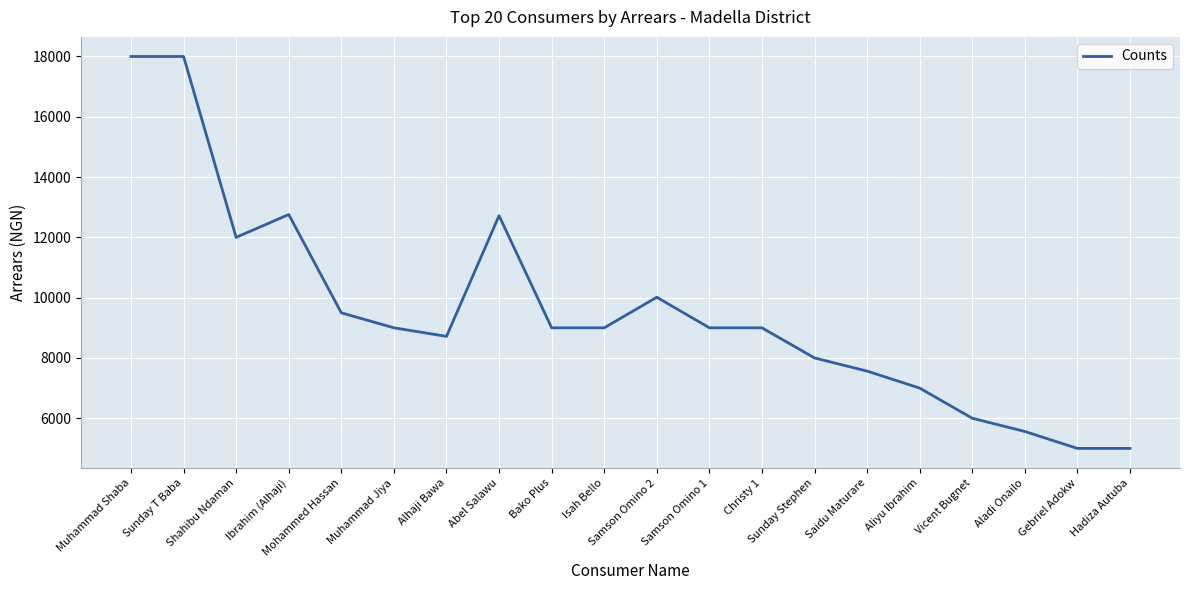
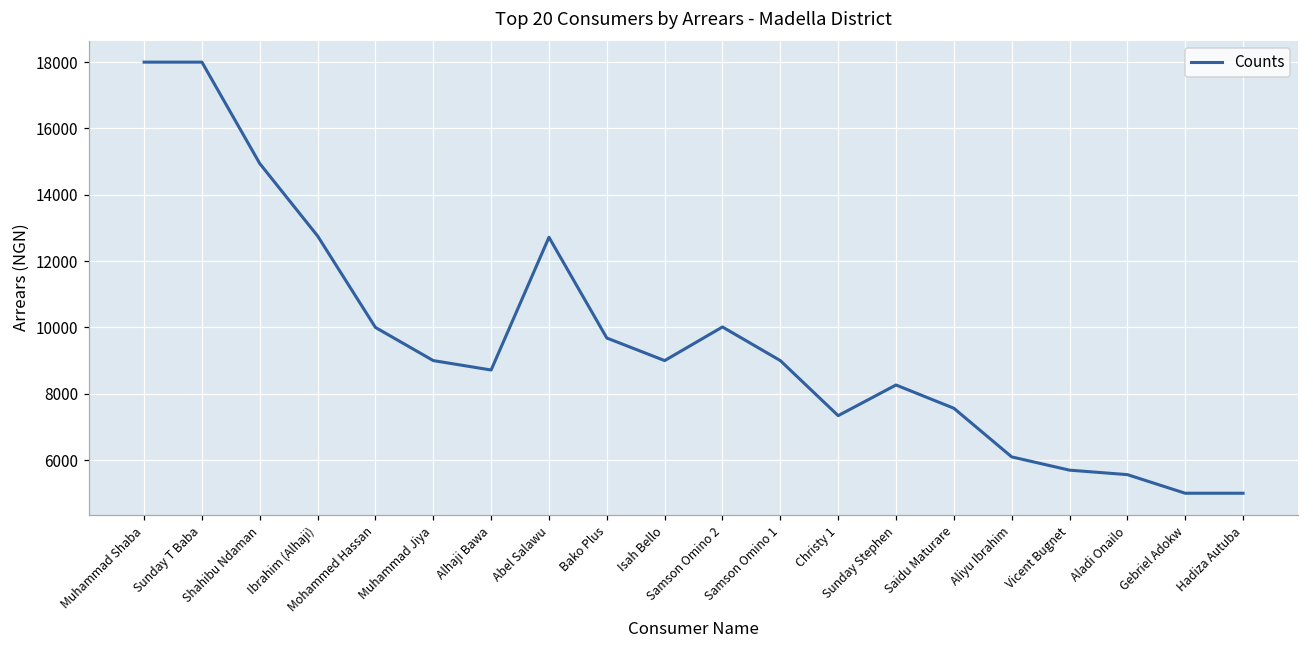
  {
    "Muhammad Shaba": 18000,
    "Sunday T Baba": 18000,
-   "Shahibu Ndaman": 12000,
+   "Shahibu Ndaman": 14900,
    "Ibrahim (Alhaji)": 12800,
-   "Mohammed Hassan": 9500,
+   "Mohammed Hassan": 10000,
    "Muhammad Jiya": 9000,
    "Alhaji Bawa": 8700,
    "Abel Salawu": 12700,
-   "Bako Plus": 9000,
+   "Bako Plus": 9700,
    "Isah Bello": 9000,
    "Samson Omino 2": 10000,
    "Samson Omino 1": 9000,
-   "Christy 1": 9000,
-   "Sunday Stephen": 8000,
+   "Christy 1": 7300,
+   "Sunday Stephen": 8300,
    "Saidu Maturare": 7600,
-   "Aliyu Ibrahim": 7000,
-   "Vicent Bugnet": 6000,
+   "Aliyu Ibrahim": 6100,
+   "Vicent Bugnet": 5700,
    "Aladi Onailo": 5600,
    "Gebriel Adokw": 5000,
    "Hadiza Autuba": 5000
  }
